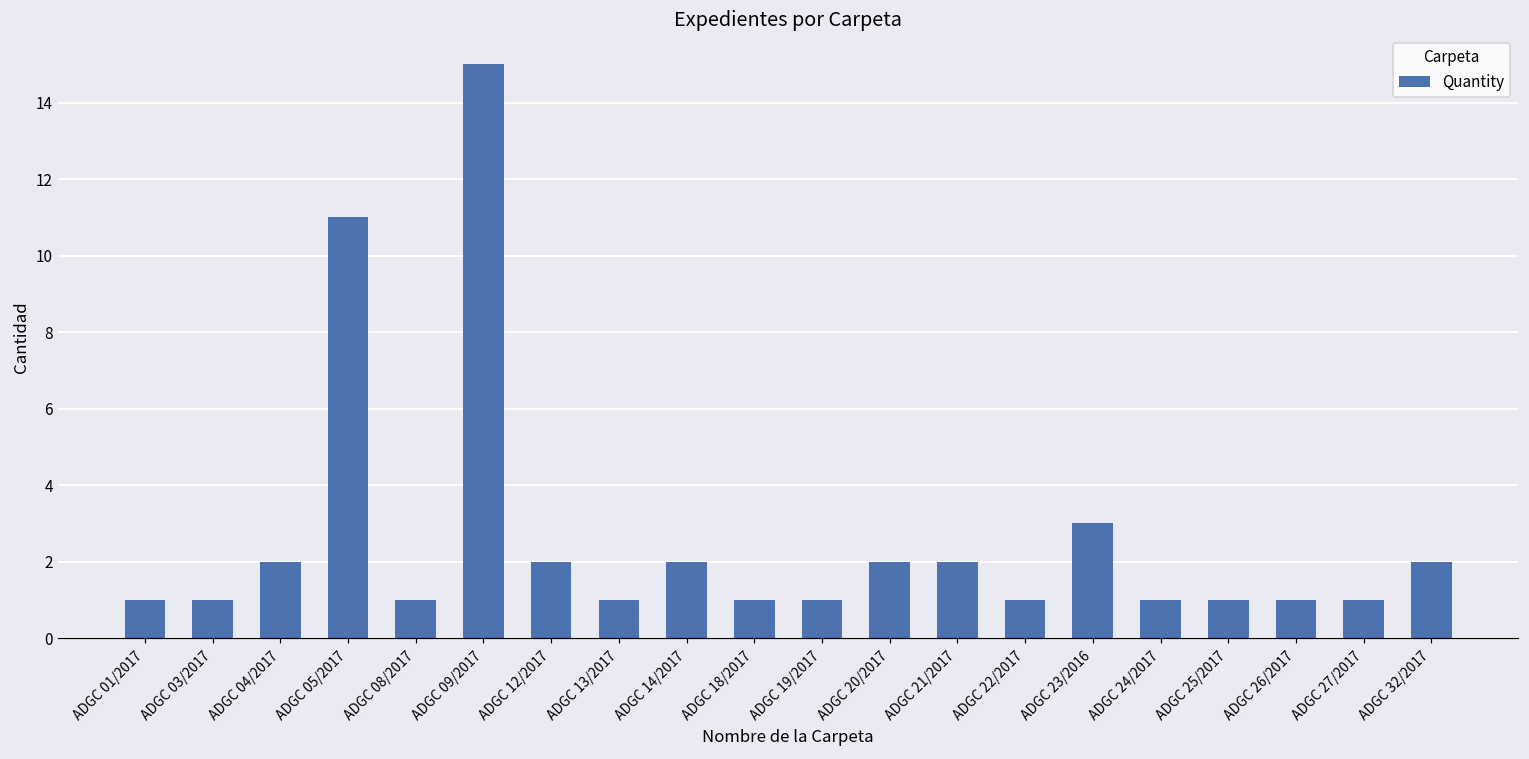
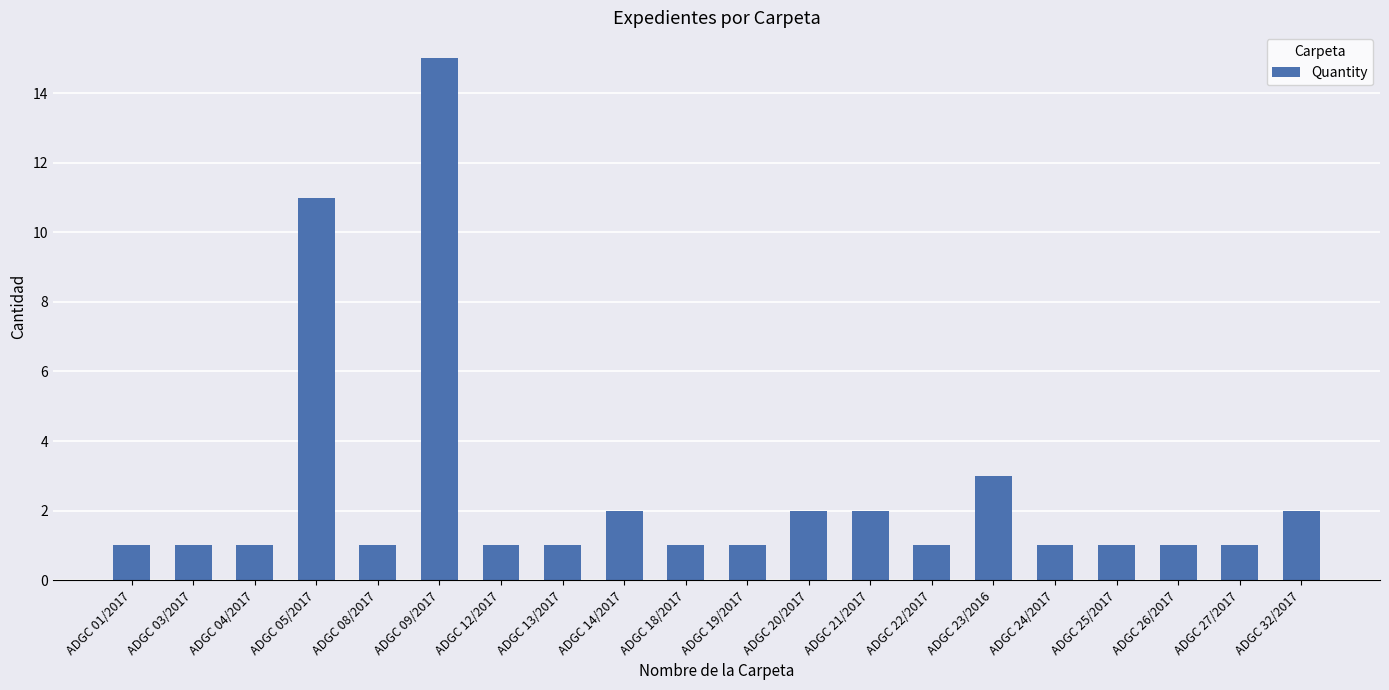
  {
    "ADGC 01/2017": 1,
    "ADGC 03/2017": 1,
-   "ADGC 04/2017": 2,
+   "ADGC 04/2017": 1,
    "ADGC 05/2017": 11,
    "ADGC 08/2017": 1,
    "ADGC 09/2017": 15,
-   "ADGC 12/2017": 2,
+   "ADGC 12/2017": 1,
    "ADGC 13/2017": 1,
    "ADGC 14/2017": 2,
    "ADGC 18/2017": 1,
    "ADGC 19/2017": 1,
    "ADGC 20/2017": 2,
    "ADGC 21/2017": 2,
    "ADGC 22/2017": 1,
    "ADGC 23/2016": 3,
    "ADGC 24/2017": 1,
    "ADGC 25/2017": 1,
    "ADGC 26/2017": 1,
    "ADGC 27/2017": 1,
    "ADGC 32/2017": 2
  }
